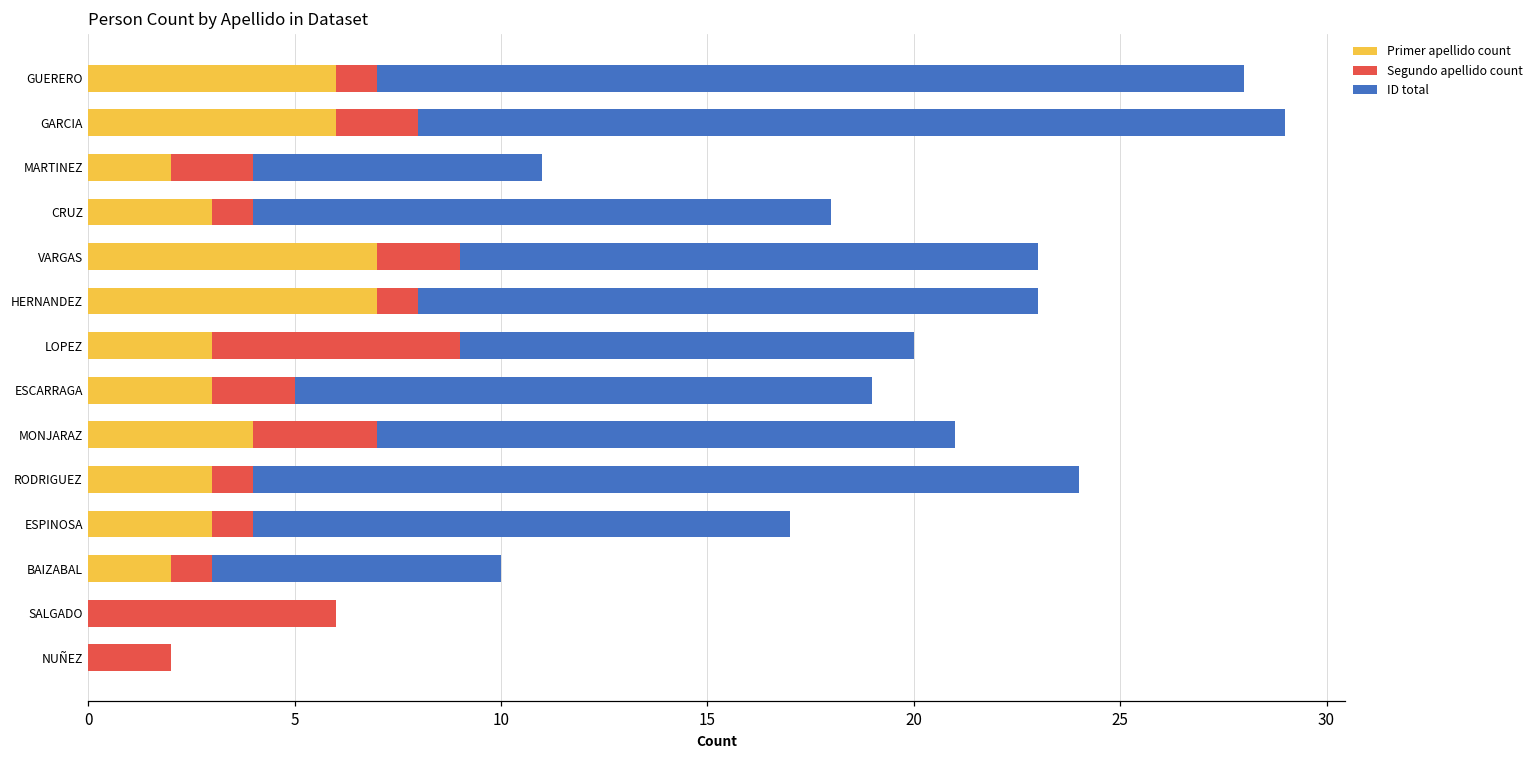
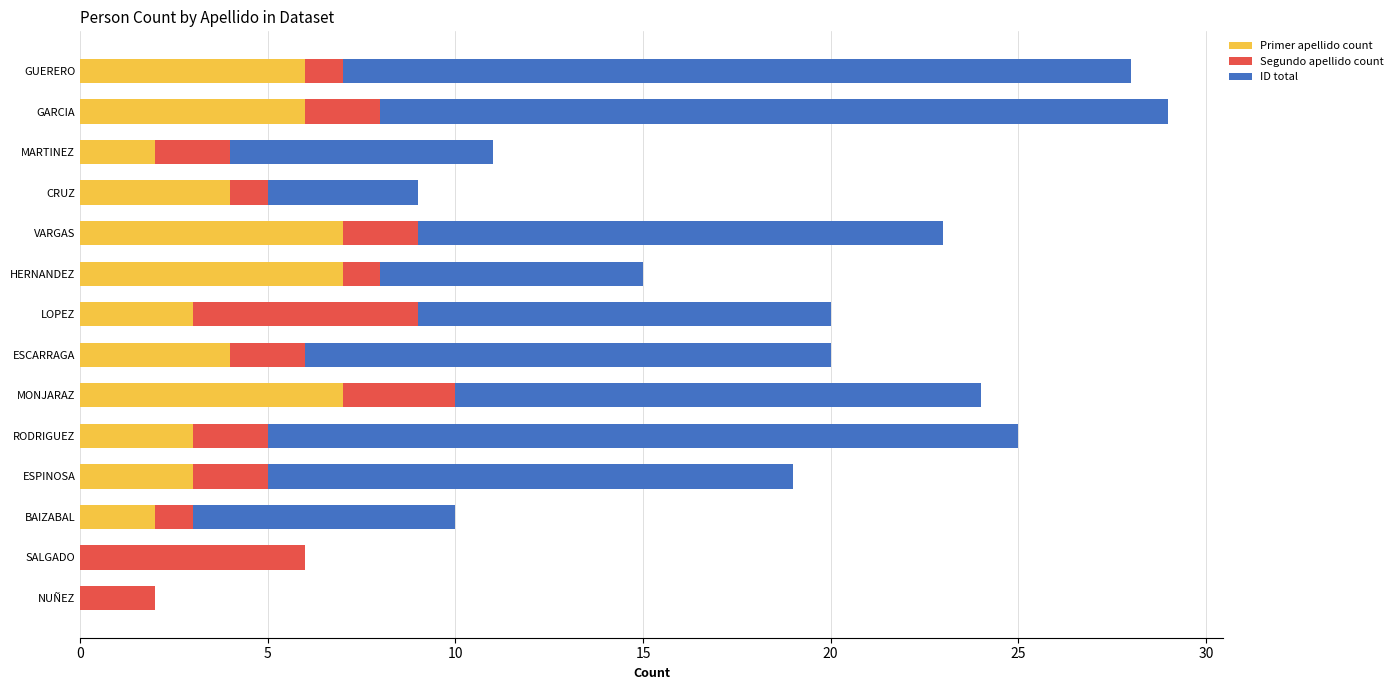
  {
    "Primer apellido count": {
      "GUERERO": 6,
      "GARCIA": 6,
      "MARTINEZ": 2,
-     "CRUZ": 3,
+     "CRUZ": 4,
      "VARGAS": 7,
      "HERNANDEZ": 7,
      "LOPEZ": 3,
-     "ESCARRAGA": 3,
-     "MONJARAZ": 4,
+     "ESCARRAGA": 4,
+     "MONJARAZ": 7,
      "RODRIGUEZ": 3,
      "ESPINOSA": 3,
      "BAIZABAL": 2,
      "SALGADO": 0,
      "NUÑEZ": 0
    },
    "Segundo apellido count": {
      "GUERERO": 1,
      "GARCIA": 2,
      "MARTINEZ": 2,
      "CRUZ": 1,
      "VARGAS": 2,
      "HERNANDEZ": 1,
      "LOPEZ": 6,
      "ESCARRAGA": 2,
      "MONJARAZ": 3,
-     "RODRIGUEZ": 1,
-     "ESPINOSA": 1,
+     "RODRIGUEZ": 2,
+     "ESPINOSA": 2,
      "BAIZABAL": 1,
      "SALGADO": 6,
      "NUÑEZ": 2
    },
    "ID total": {
      "GUERERO": 21,
      "GARCIA": 21,
      "MARTINEZ": 7,
-     "CRUZ": 14,
+     "CRUZ": 4,
      "VARGAS": 14,
-     "HERNANDEZ": 15,
+     "HERNANDEZ": 7,
      "LOPEZ": 11,
      "ESCARRAGA": 14,
      "MONJARAZ": 14,
      "RODRIGUEZ": 20,
-     "ESPINOSA": 13,
+     "ESPINOSA": 14,
      "BAIZABAL": 7,
      "SALGADO": 0,
      "NUÑEZ": 0
    }
  }
